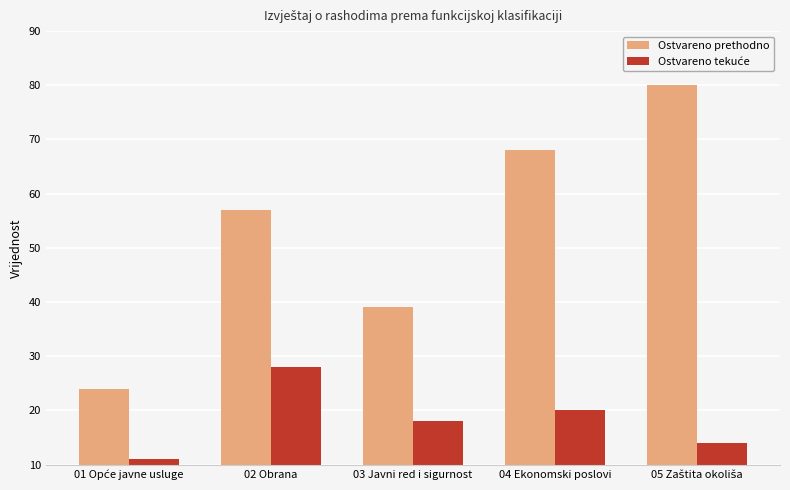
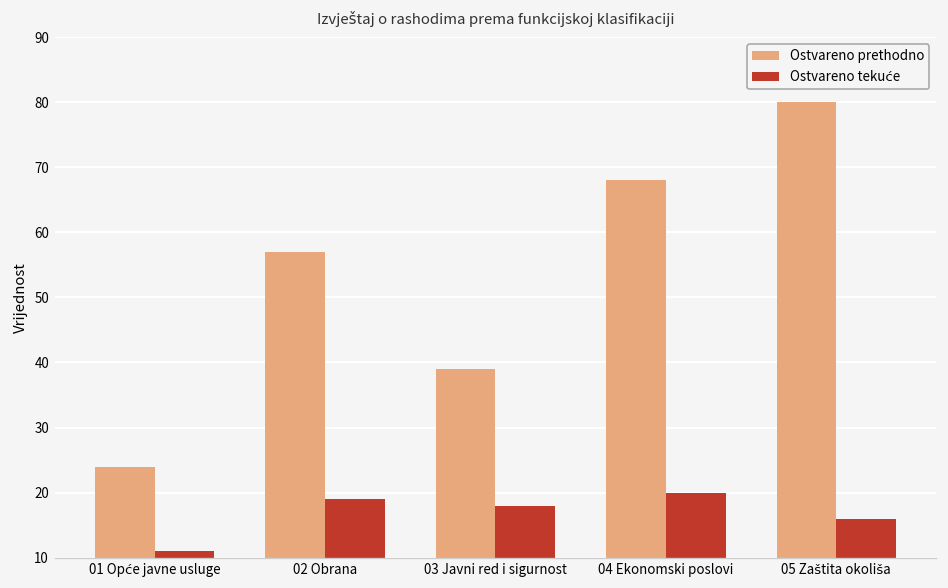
  {
    "Ostvareno prethodno": {
      "01 Opće javne usluge": 24,
      "02 Obrana": 57,
      "03 Javni red i sigurnost": 39,
      "04 Ekonomski poslovi": 68,
      "05 Zaštita okoliša": 80
    },
    "Ostvareno tekuće": {
      "01 Opće javne usluge": 11,
-     "02 Obrana": 28,
+     "02 Obrana": 19,
      "03 Javni red i sigurnost": 18,
      "04 Ekonomski poslovi": 20,
-     "05 Zaštita okoliša": 14
+     "05 Zaštita okoliša": 16
    }
  }
